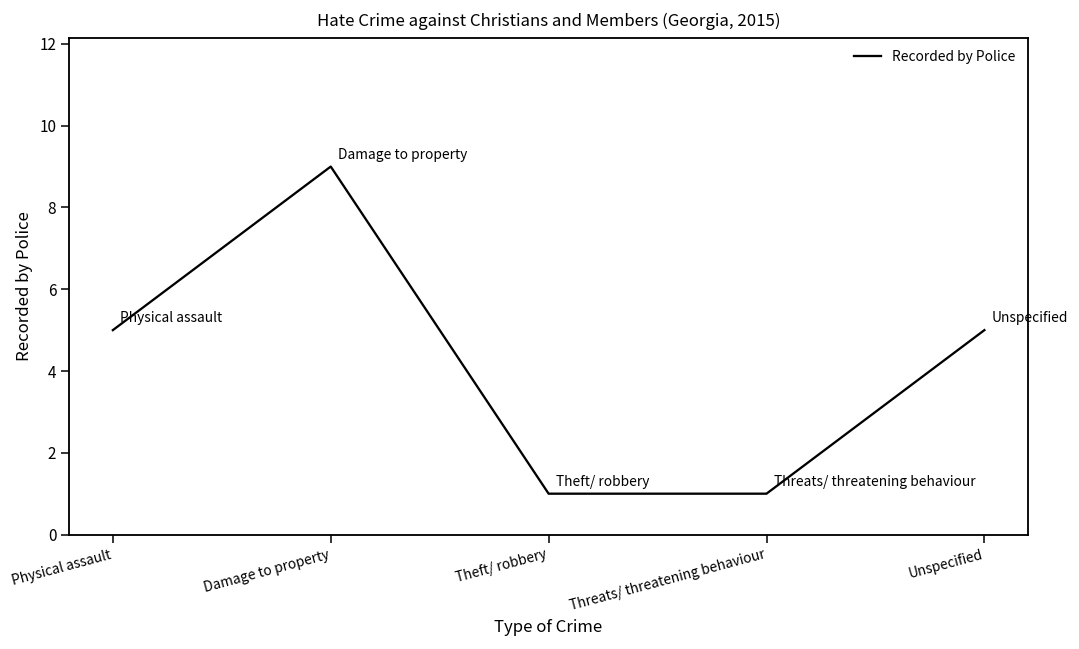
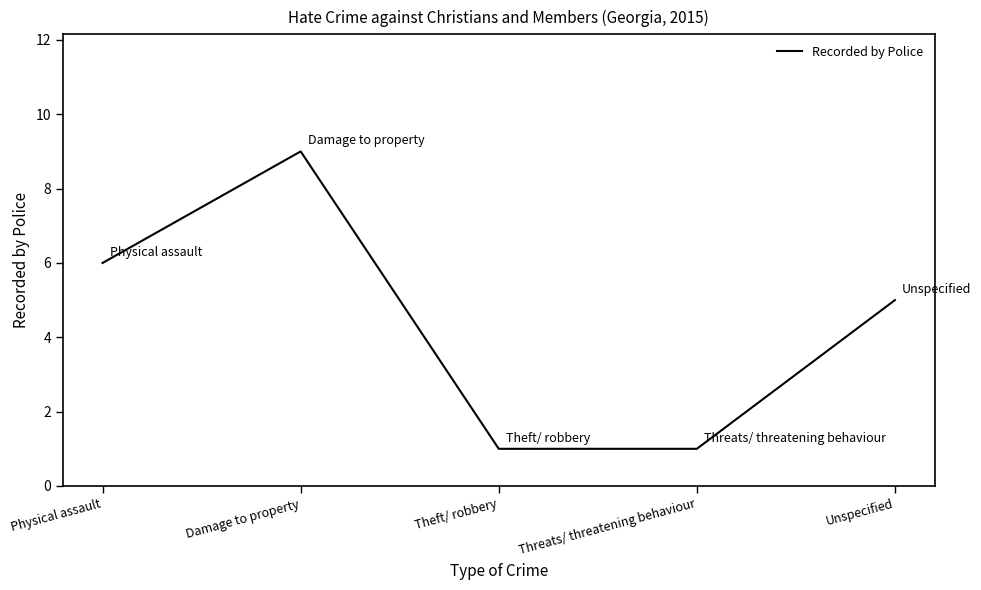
  {
-   "Physical assault": 5,
+   "Physical assault": 6,
    "Damage to property": 9,
    "Theft/ robbery": 1,
    "Threats/ threatening behaviour": 1,
    "Unspecified": 5
  }
